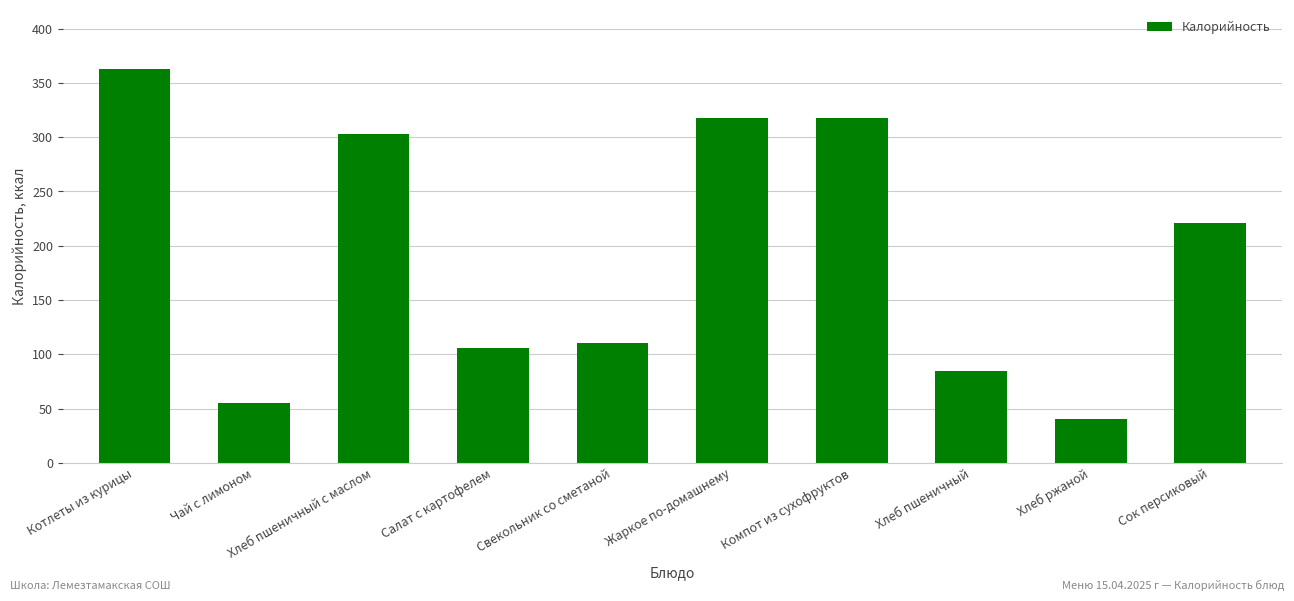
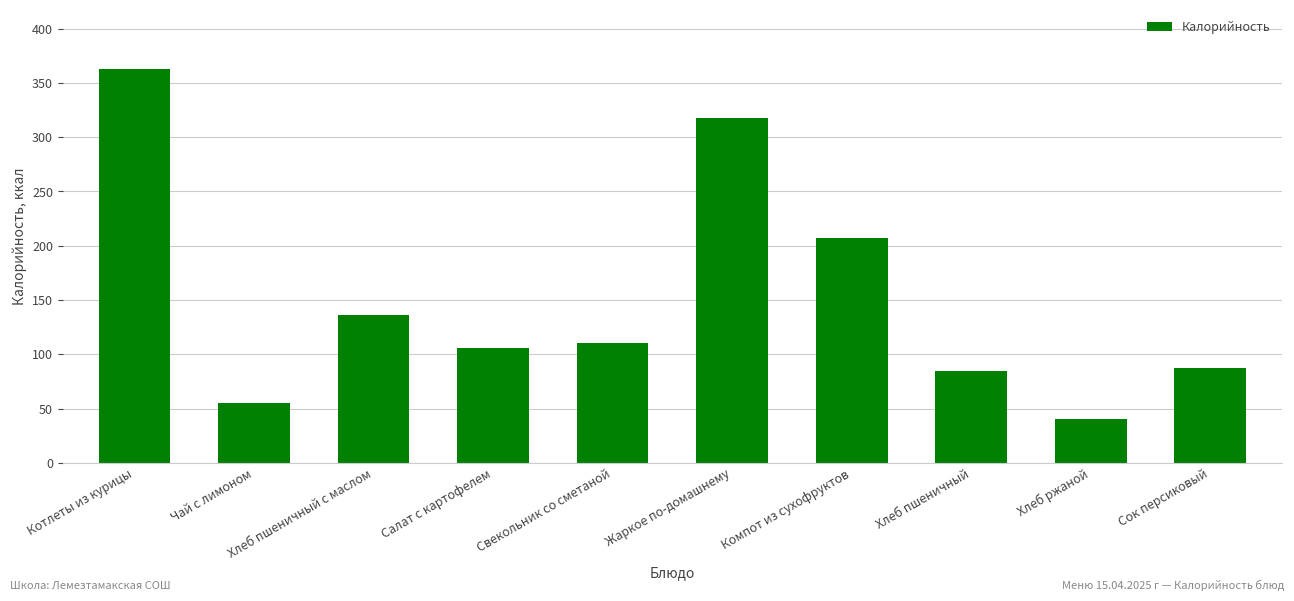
  {
    "Котлеты из курицы": 363,
    "Чай с лимоном": 55,
-   "Хлеб пшеничный с маслом": 303,
+   "Хлеб пшеничный с маслом": 136,
    "Салат с картофелем": 106,
    "Свекольник со сметаной": 111,
    "Жаркое по-домашнему": 318,
-   "Компот из сухофруктов": 318,
+   "Компот из сухофруктов": 207,
    "Хлеб пшеничный": 84,
    "Хлеб ржаной": 40,
-   "Сок персиковый": 221
+   "Сок персиковый": 87
  }
